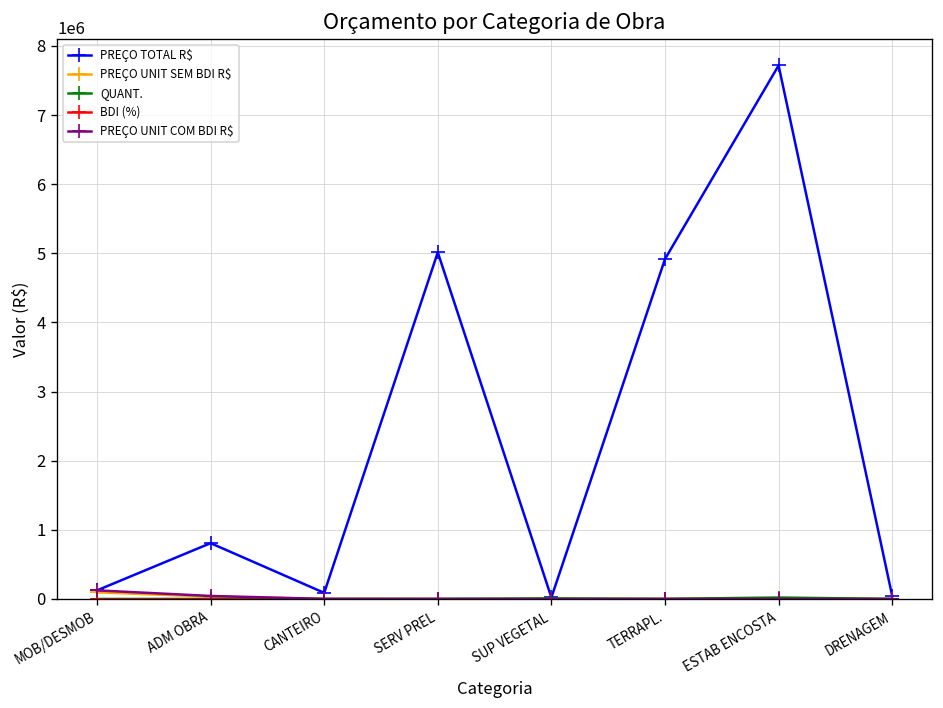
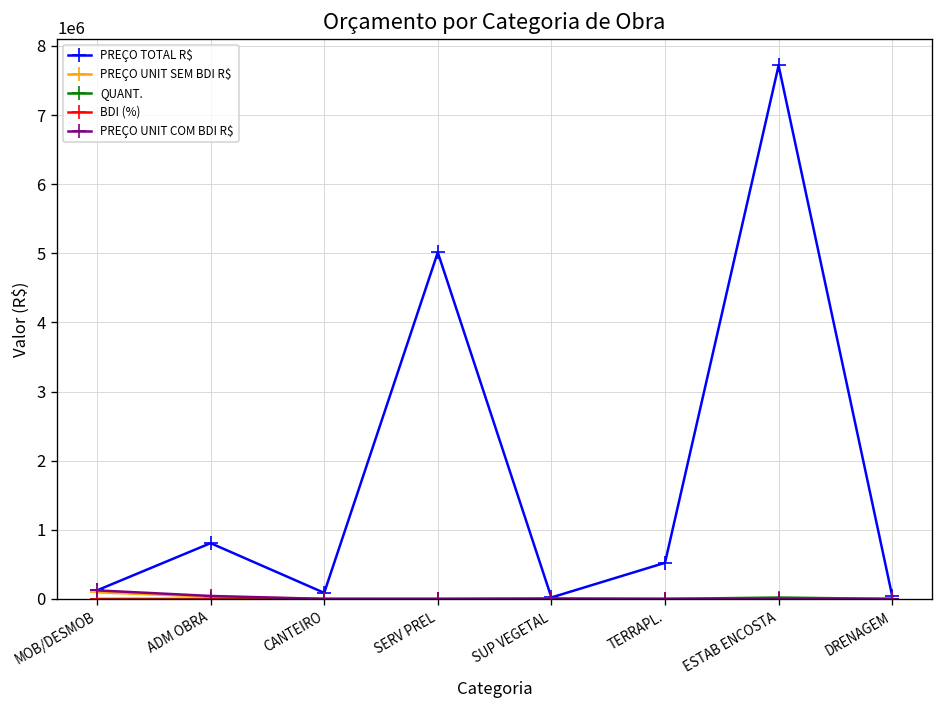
  {
    "PREÇO TOTAL R$": {
      "ADM OBRA": 800000,
      "CANTEIRO": 100000,
      "SERV PREL": 5000000,
-     "TERRAPL.": 4900000,
+     "TERRAPL.": 500000,
      "ESTAB ENCOSTA": 7700000
    }
  }
